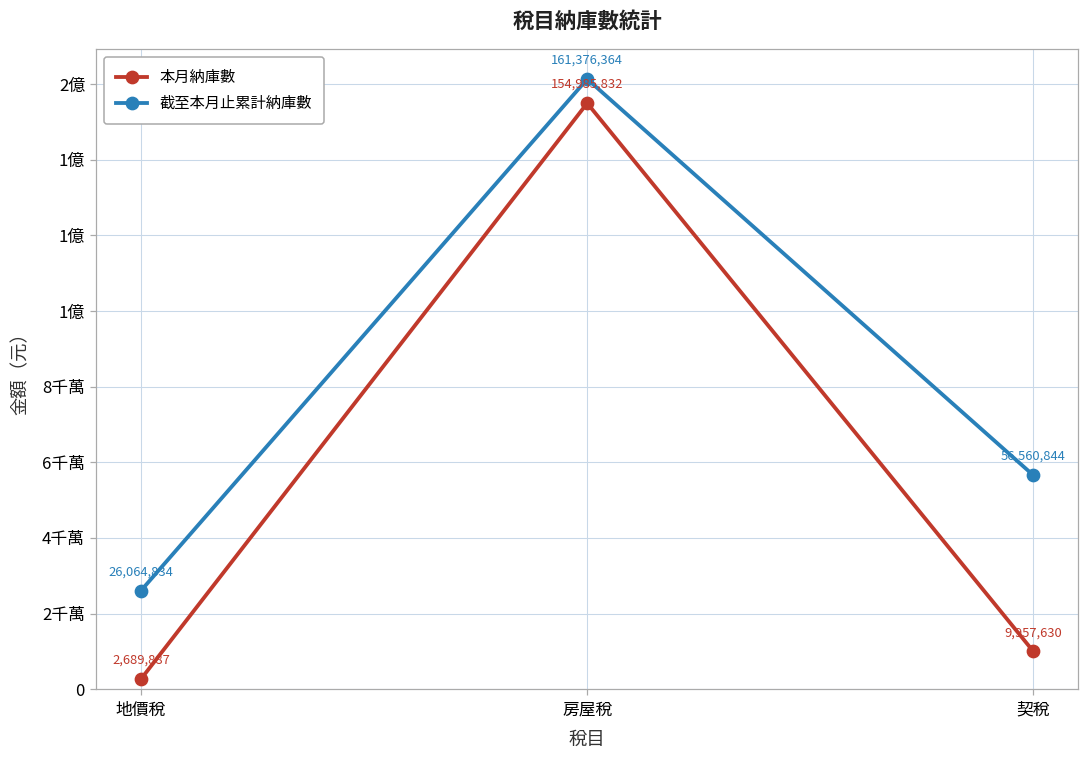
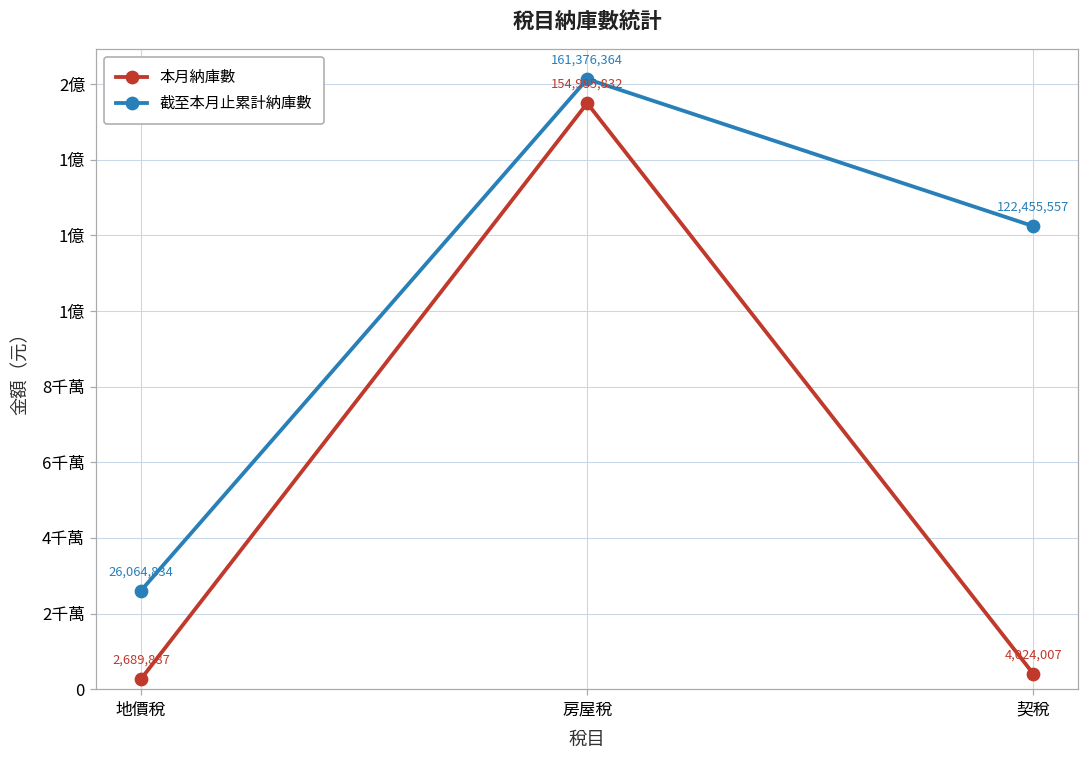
  {
    "本月納庫數": {
      "地價稅": "2,689,887",
-     "契稅": "9,957,630"
+     "契稅": "4,024,007"
    },
    "截至本月止累計納庫數": {
      "地價稅": "26,064,834",
      "房屋稅": "161,376,364",
-     "契稅": "56,560,844"
+     "契稅": "122,455,557"
    }
  }
